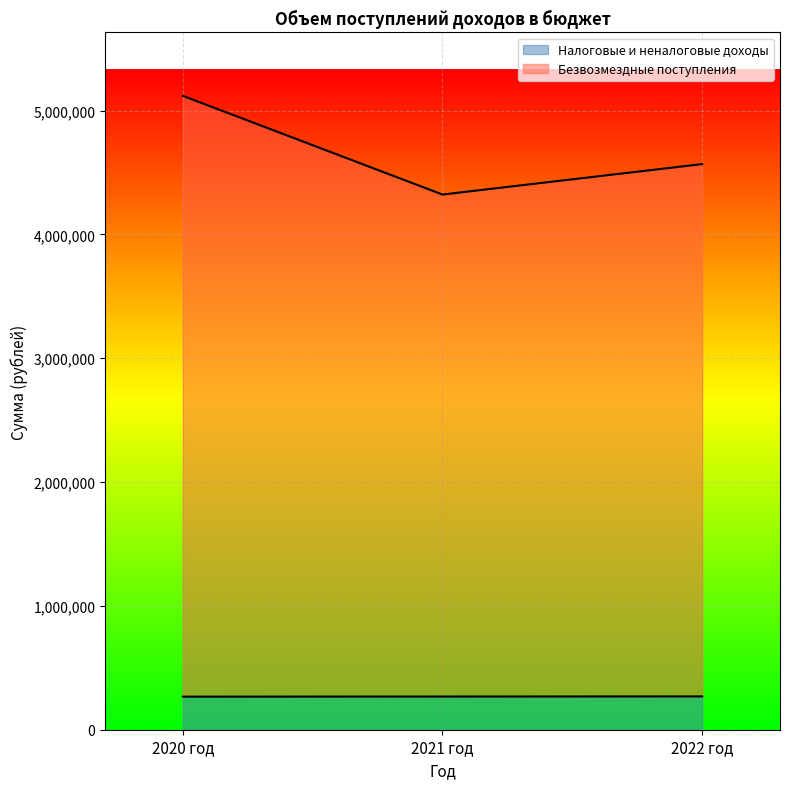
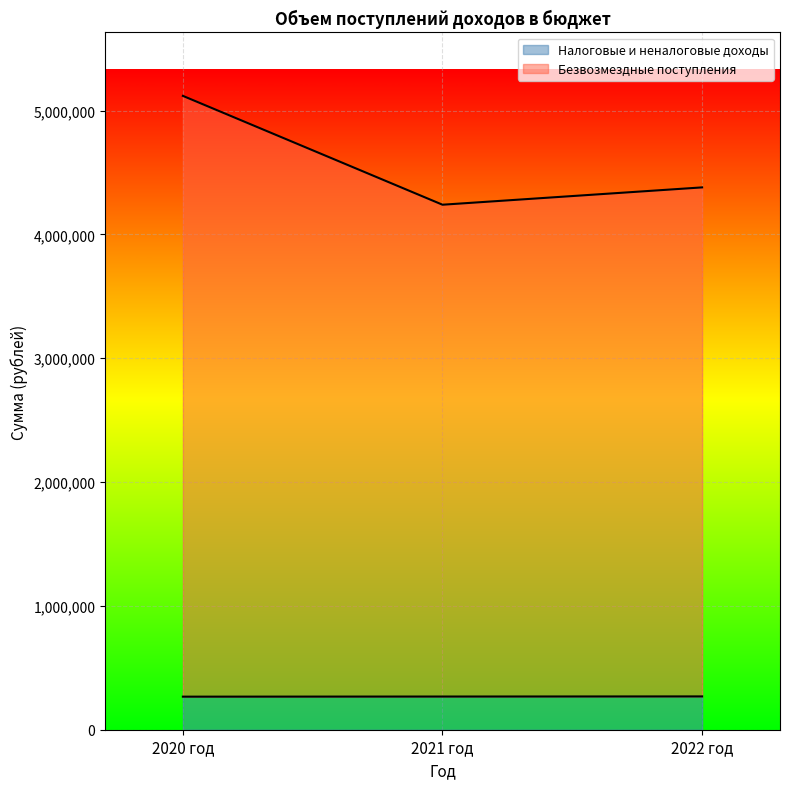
  {
    "Налоговые и неналоговые доходы": {
      "2020 год": "270,000",
      "2021 год": "270,000",
      "2022 год": "270,000"
    },
    "Безвозмездные поступления": {
      "2020 год": "4,850,000",
-     "2021 год": "4,050,000",
-     "2022 год": "4,300,000"
+     "2021 год": "3,970,000",
+     "2022 год": "4,110,000"
    }
  }
